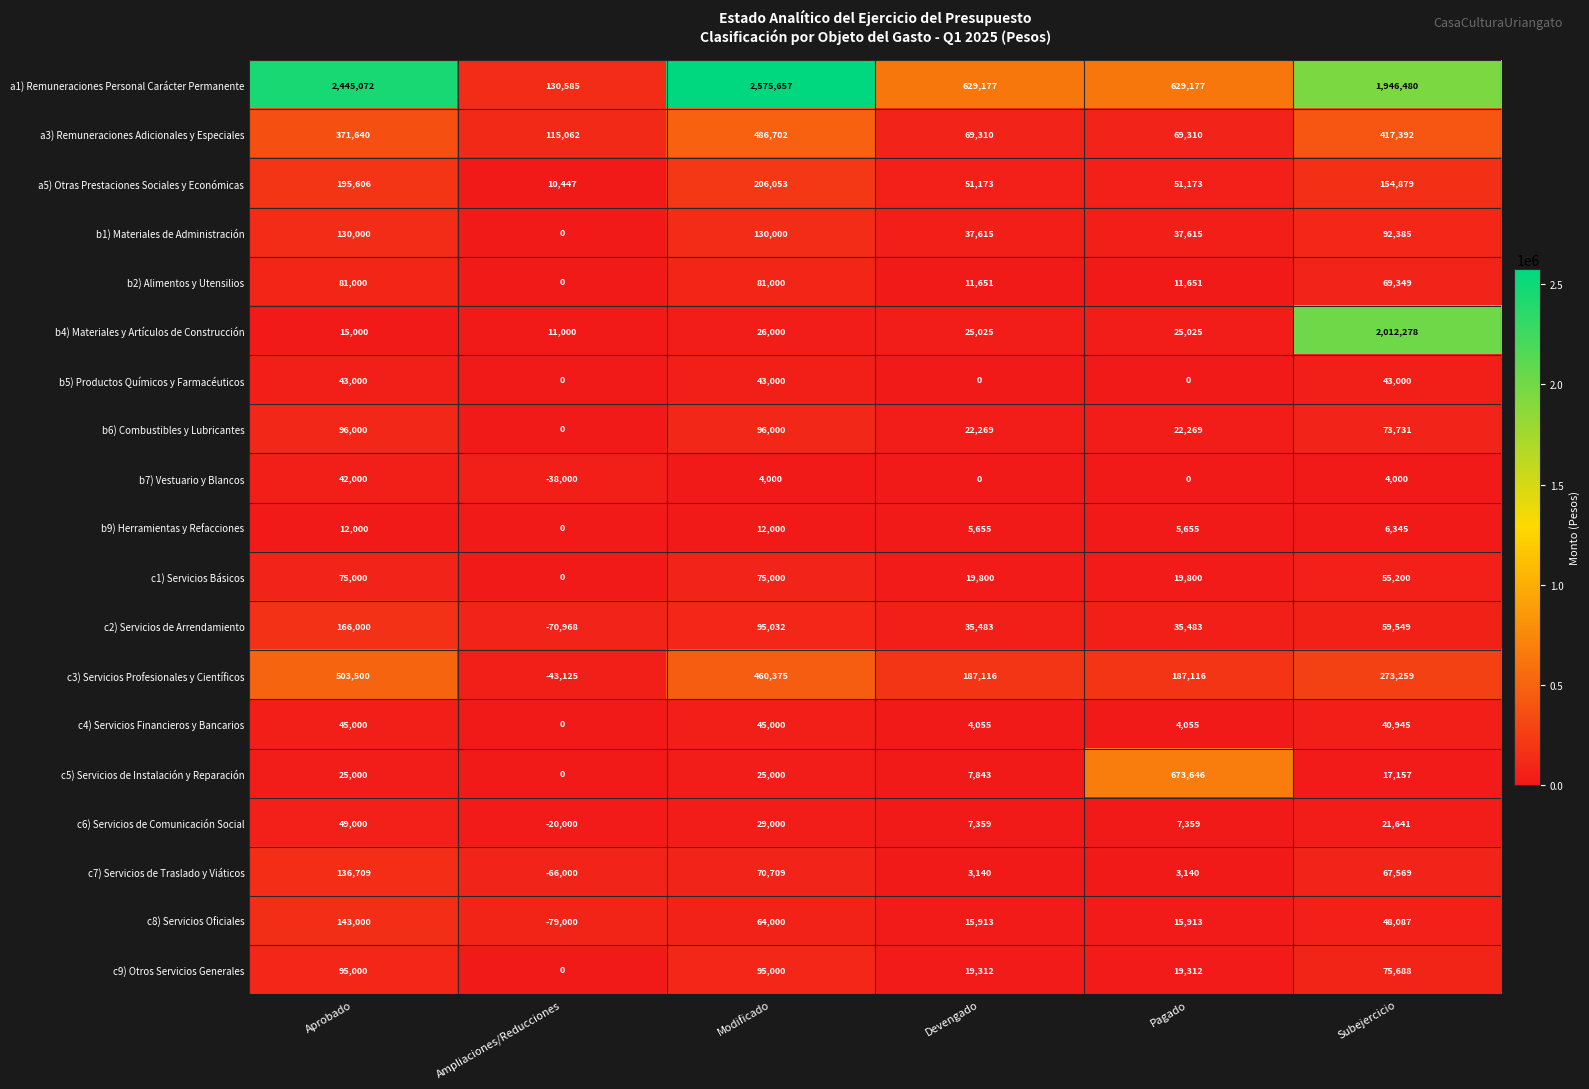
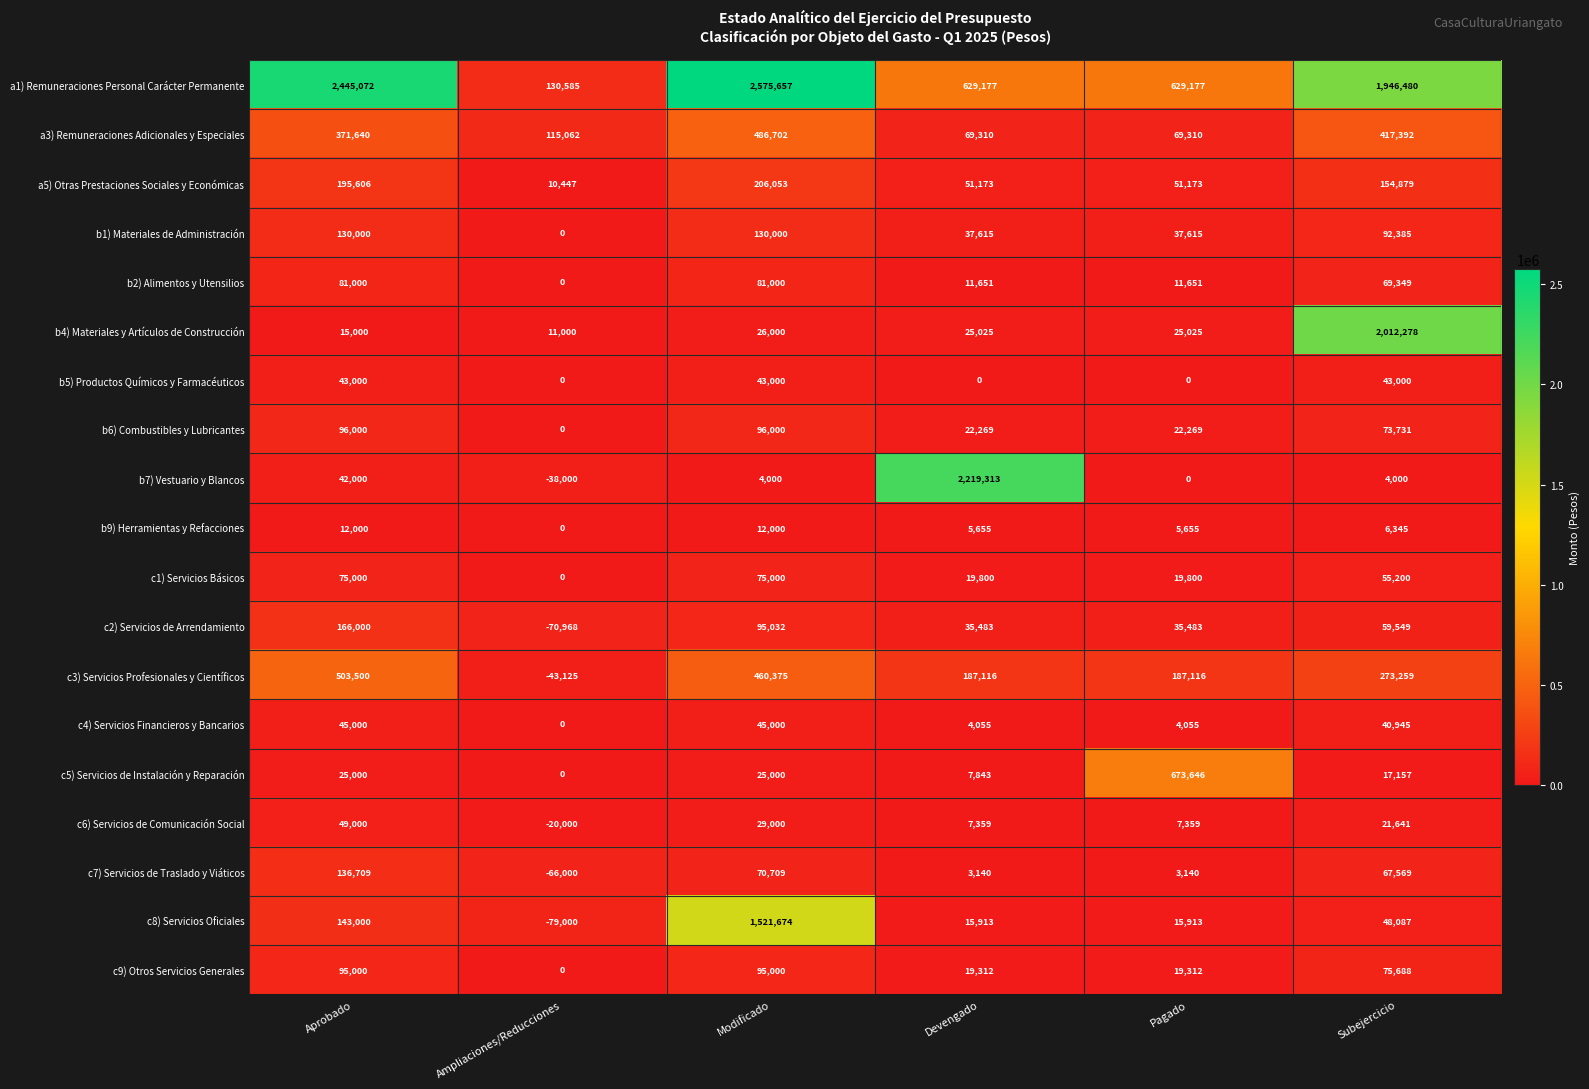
  {
    "a1) Remuneraciones Personal Carácter Permanente": {
      "Aprobado": "2,445,072",
      "Ampliaciones/Reducciones": "130,585",
      "Modificado": "2,575,657",
      "Devengado": "629,177",
      "Pagado": "629,177",
      "Subejercicio": "1,946,480"
    },
    "a3) Remuneraciones Adicionales y Especiales": {
      "Aprobado": "371,640",
      "Ampliaciones/Reducciones": "115,062",
      "Modificado": "486,702",
      "Devengado": "69,310",
      "Pagado": "69,310",
      "Subejercicio": "417,392"
    },
    "a5) Otras Prestaciones Sociales y Económicas": {
      "Aprobado": "195,606",
      "Ampliaciones/Reducciones": "10,447",
      "Modificado": "206,053",
      "Devengado": "51,173",
      "Pagado": "51,173",
      "Subejercicio": "154,879"
    },
    "b1) Materiales de Administración": {
      "Aprobado": "130,000",
      "Ampliaciones/Reducciones": "0",
      "Modificado": "130,000",
      "Devengado": "37,615",
      "Pagado": "37,615",
      "Subejercicio": "92,385"
    },
    "b2) Alimentos y Utensilios": {
      "Aprobado": "81,000",
      "Ampliaciones/Reducciones": "0",
      "Modificado": "81,000",
      "Devengado": "11,651",
      "Pagado": "11,651",
      "Subejercicio": "69,349"
    },
    "b4) Materiales y Artículos de Construcción": {
      "Aprobado": "15,000",
      "Ampliaciones/Reducciones": "11,000",
      "Modificado": "26,000",
      "Devengado": "25,025",
      "Pagado": "25,025",
      "Subejercicio": "2,012,278"
    },
    "b5) Productos Químicos y Farmacéuticos": {
      "Aprobado": "43,000",
      "Ampliaciones/Reducciones": "0",
      "Modificado": "43,000",
      "Devengado": "0",
      "Pagado": "0",
      "Subejercicio": "43,000"
    },
    "b6) Combustibles y Lubricantes": {
      "Aprobado": "96,000",
      "Ampliaciones/Reducciones": "0",
      "Modificado": "96,000",
      "Devengado": "22,269",
      "Pagado": "22,269",
      "Subejercicio": "73,731"
    },
    "b7) Vestuario y Blancos": {
      "Aprobado": "42,000",
      "Ampliaciones/Reducciones": "-38,000",
      "Modificado": "4,000",
-     "Devengado": "0",
+     "Devengado": "2,219,313",
      "Pagado": "0",
      "Subejercicio": "4,000"
    },
    "b9) Herramientas y Refacciones": {
      "Aprobado": "12,000",
      "Ampliaciones/Reducciones": "0",
      "Modificado": "12,000",
      "Devengado": "5,655",
      "Pagado": "5,655",
      "Subejercicio": "6,345"
    },
    "c1) Servicios Básicos": {
      "Aprobado": "75,000",
      "Ampliaciones/Reducciones": "0",
      "Modificado": "75,000",
      "Devengado": "19,800",
      "Pagado": "19,800",
      "Subejercicio": "55,200"
    },
    "c2) Servicios de Arrendamiento": {
      "Aprobado": "166,000",
      "Ampliaciones/Reducciones": "-70,968",
      "Modificado": "95,032",
      "Devengado": "35,483",
      "Pagado": "35,483",
      "Subejercicio": "59,549"
    },
    "c3) Servicios Profesionales y Científicos": {
      "Aprobado": "503,500",
      "Ampliaciones/Reducciones": "-43,125",
      "Modificado": "460,375",
      "Devengado": "187,116",
      "Pagado": "187,116",
      "Subejercicio": "273,259"
    },
    "c4) Servicios Financieros y Bancarios": {
      "Aprobado": "45,000",
      "Ampliaciones/Reducciones": "0",
      "Modificado": "45,000",
      "Devengado": "4,055",
      "Pagado": "4,055",
      "Subejercicio": "40,945"
    },
    "c5) Servicios de Instalación y Reparación": {
      "Aprobado": "25,000",
      "Ampliaciones/Reducciones": "0",
      "Modificado": "25,000",
      "Devengado": "7,843",
      "Pagado": "673,646",
      "Subejercicio": "17,157"
    },
    "c6) Servicios de Comunicación Social": {
      "Aprobado": "49,000",
      "Ampliaciones/Reducciones": "-20,000",
      "Modificado": "29,000",
      "Devengado": "7,359",
      "Pagado": "7,359",
      "Subejercicio": "21,641"
    },
    "c7) Servicios de Traslado y Viáticos": {
      "Aprobado": "136,709",
      "Ampliaciones/Reducciones": "-66,000",
      "Modificado": "70,709",
      "Devengado": "3,140",
      "Pagado": "3,140",
      "Subejercicio": "67,569"
    },
    "c8) Servicios Oficiales": {
      "Aprobado": "143,000",
      "Ampliaciones/Reducciones": "-79,000",
-     "Modificado": "64,000",
+     "Modificado": "1,521,674",
      "Devengado": "15,913",
      "Pagado": "15,913",
      "Subejercicio": "48,087"
    },
    "c9) Otros Servicios Generales": {
      "Aprobado": "95,000",
      "Ampliaciones/Reducciones": "0",
      "Modificado": "95,000",
      "Devengado": "19,312",
      "Pagado": "19,312",
      "Subejercicio": "75,688"
    }
  }
